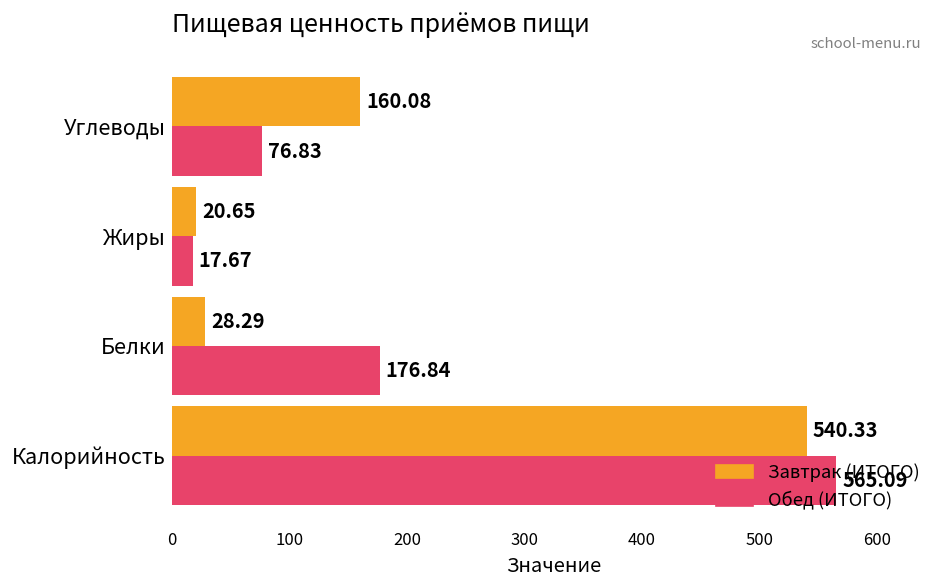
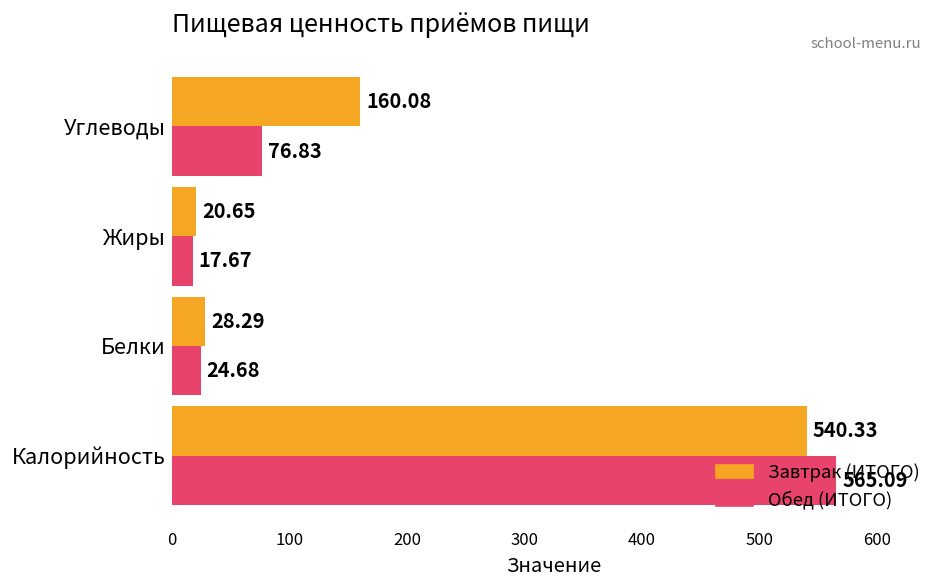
  {
    "Завтрак (ИТОГО)": {
      "Углеводы": 160.08,
      "Жиры": 20.65,
      "Белки": 28.29,
      "Калорийность": 540.33
    },
    "Обед (ИТОГО)": {
      "Углеводы": 76.83,
      "Жиры": 17.67,
-     "Белки": 176.84,
+     "Белки": 24.68,
      "Калорийность": 565.09
    }
  }
